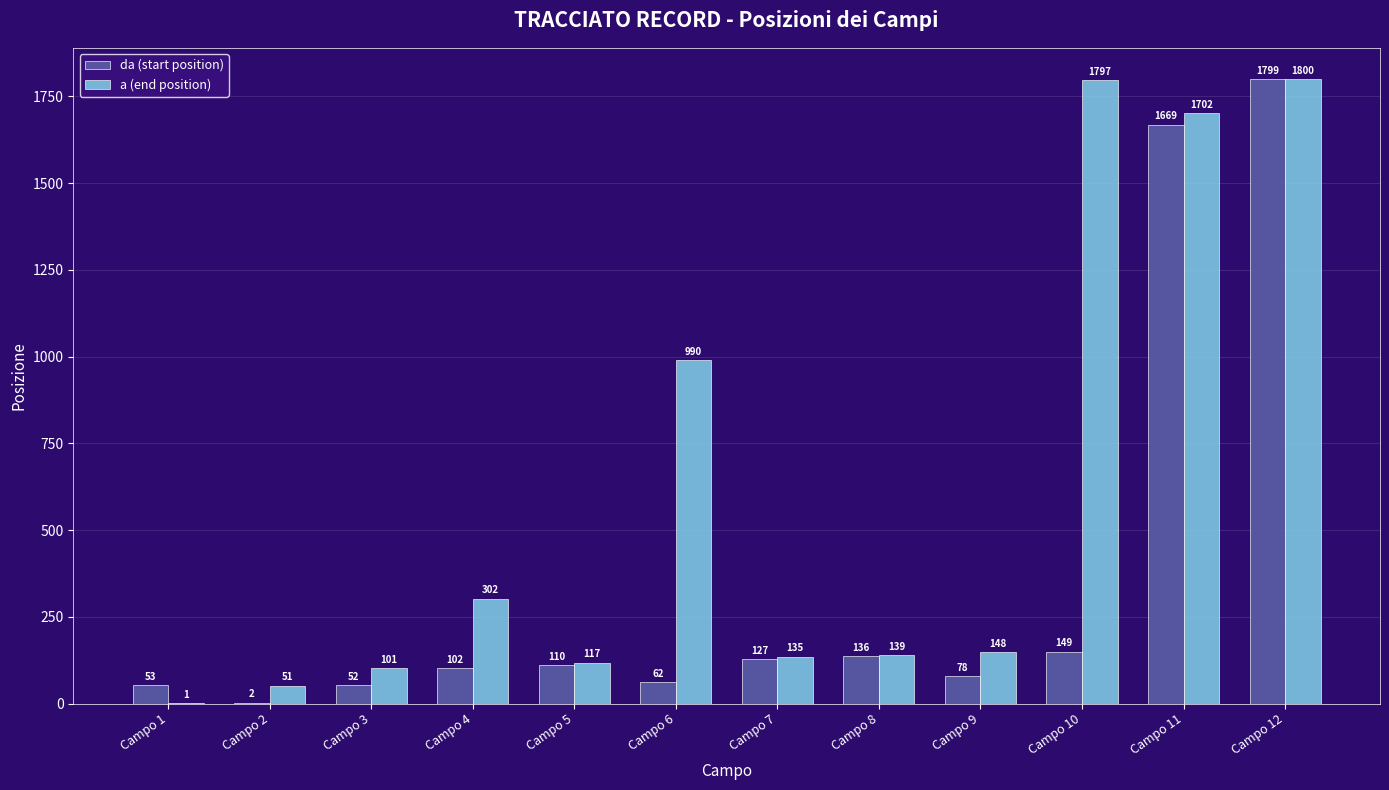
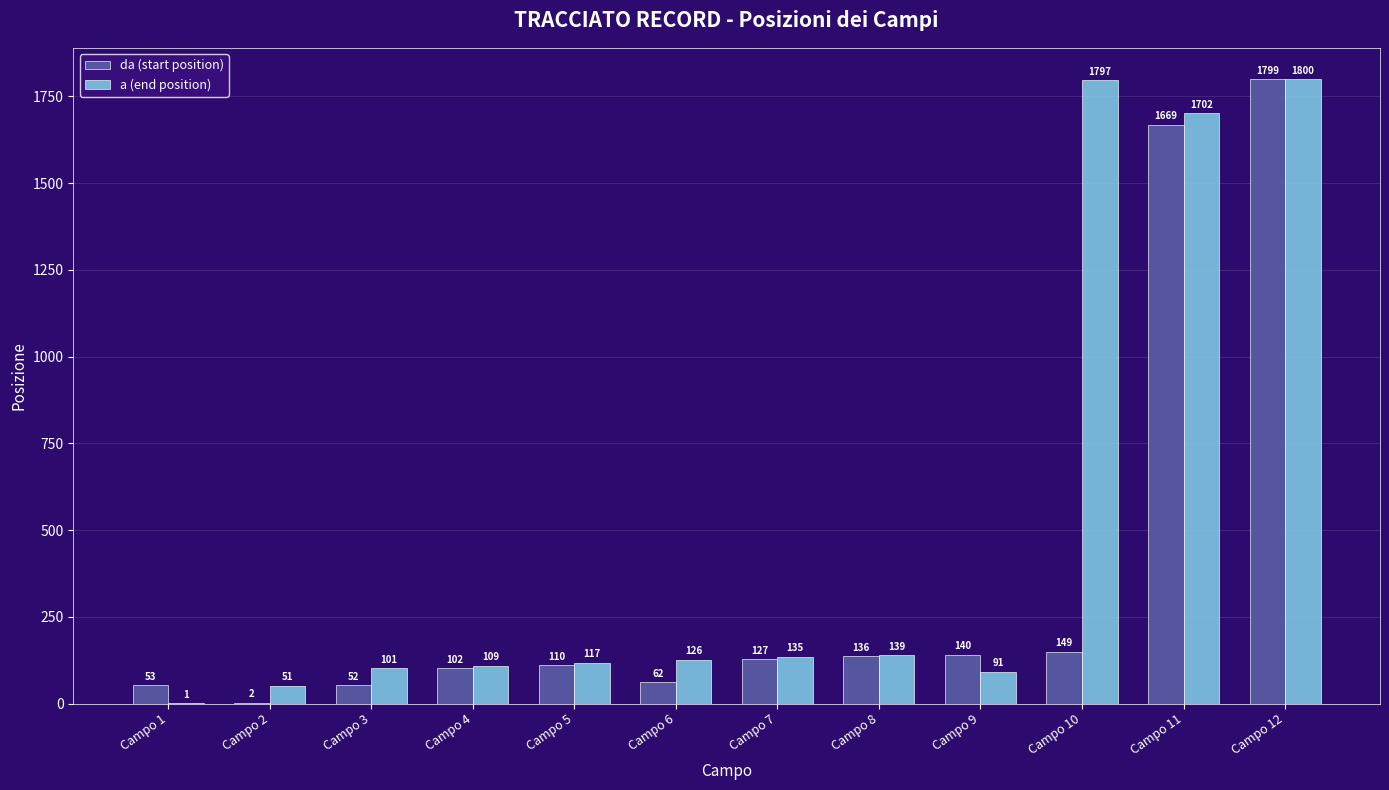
  {
    "da (start position)": {
      "Campo 1": 53,
      "Campo 2": 2,
      "Campo 3": 52,
      "Campo 4": 102,
      "Campo 5": 110,
      "Campo 6": 62,
      "Campo 7": 127,
      "Campo 8": 136,
-     "Campo 9": 78,
+     "Campo 9": 140,
      "Campo 10": 149,
      "Campo 11": 1669,
      "Campo 12": 1799
    },
    "a (end position)": {
      "Campo 1": 1,
      "Campo 2": 51,
      "Campo 3": 101,
-     "Campo 4": 302,
+     "Campo 4": 109,
      "Campo 5": 117,
-     "Campo 6": 990,
+     "Campo 6": 126,
      "Campo 7": 135,
      "Campo 8": 139,
-     "Campo 9": 148,
+     "Campo 9": 91,
      "Campo 10": 1797,
      "Campo 11": 1702,
      "Campo 12": 1800
    }
  }
